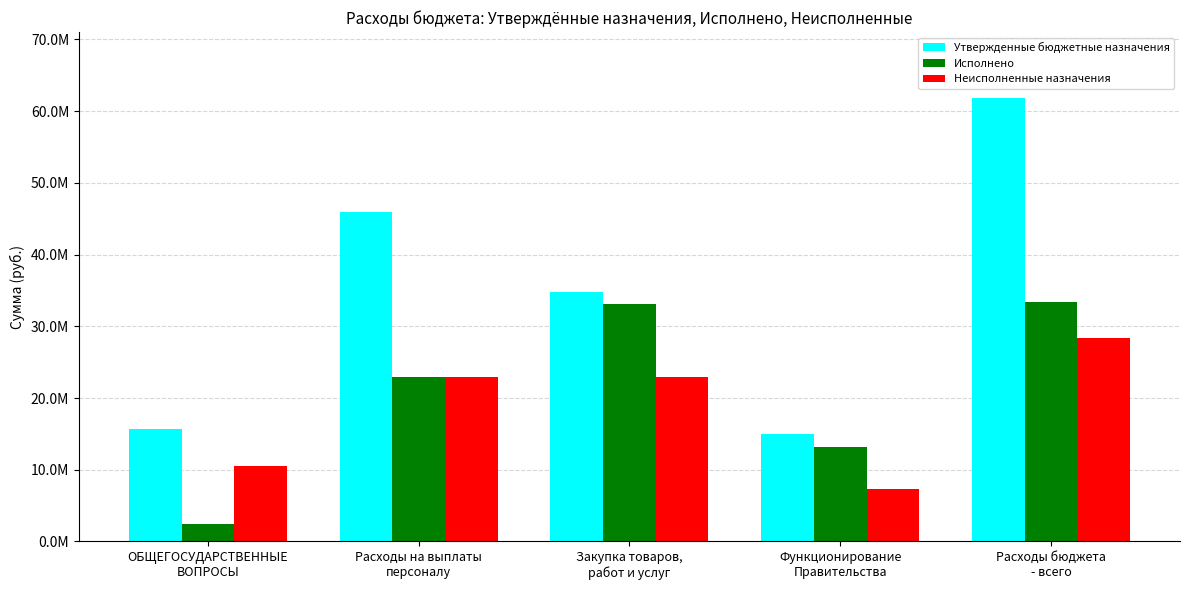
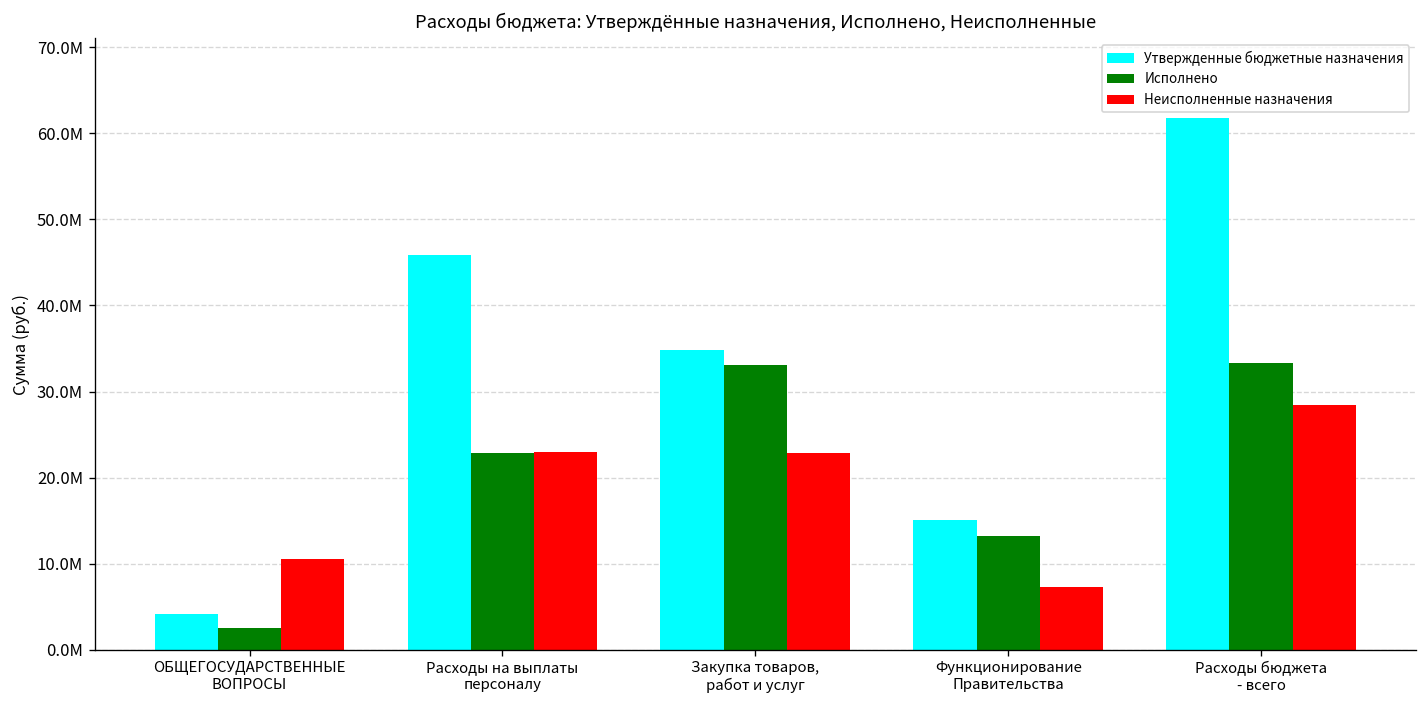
  {
    "Утвержденные бюджетные назначения": {
-     "ОБЩЕГОСУДАРСТВЕННЫЕ ВОПРОСЫ": 16000000,
+     "ОБЩЕГОСУДАРСТВЕННЫЕ ВОПРОСЫ": 4000000,
      "Расходы на выплаты персоналу": 46000000,
      "Закупка товаров, работ и услуг": 35000000,
      "Функционирование Правительства": 15000000,
      "Расходы бюджета - всего": 62000000
    },
    "Исполнено": {
      "ОБЩЕГОСУДАРСТВЕННЫЕ ВОПРОСЫ": 2000000,
      "Расходы на выплаты персоналу": 23000000,
      "Закупка товаров, работ и услуг": 33000000,
      "Функционирование Правительства": 13000000,
      "Расходы бюджета - всего": 33000000
    },
    "Неисполненные назначения": {
      "ОБЩЕГОСУДАРСТВЕННЫЕ ВОПРОСЫ": 11000000,
      "Расходы на выплаты персоналу": 23000000,
      "Закупка товаров, работ и услуг": 23000000,
      "Функционирование Правительства": 7000000,
      "Расходы бюджета - всего": 28000000
    }
  }
